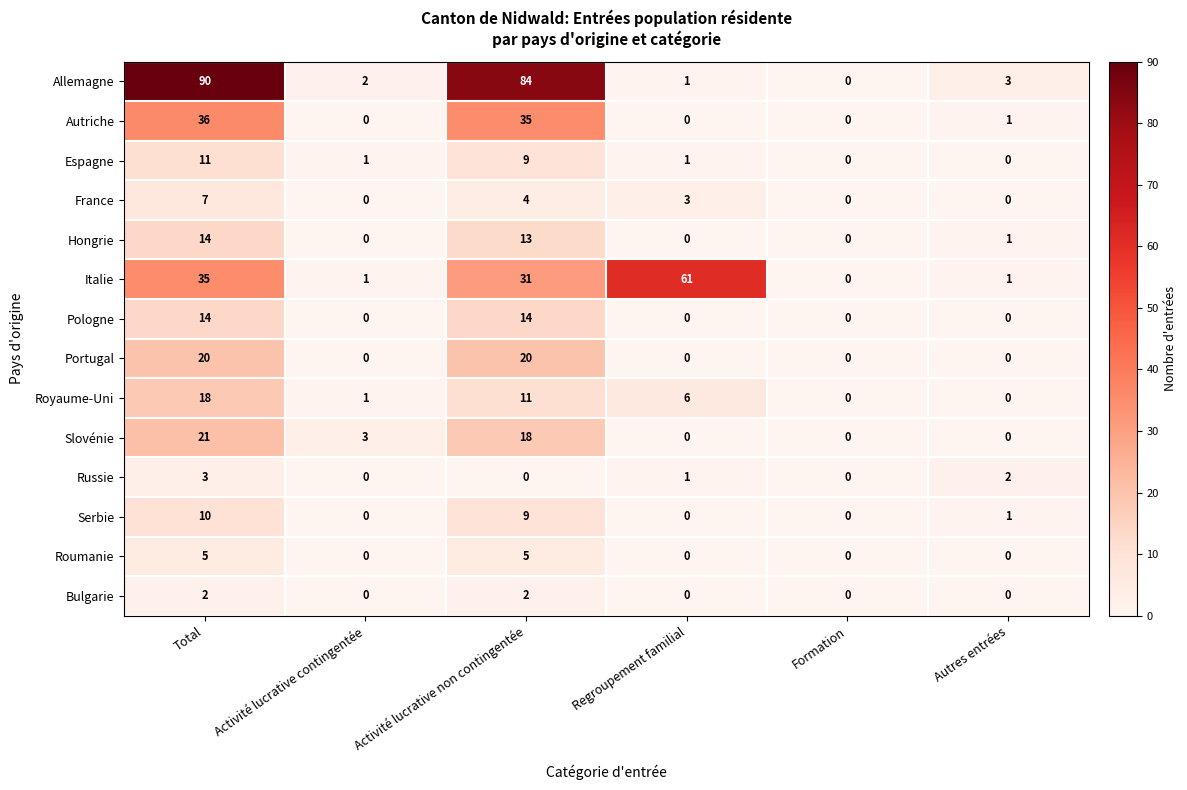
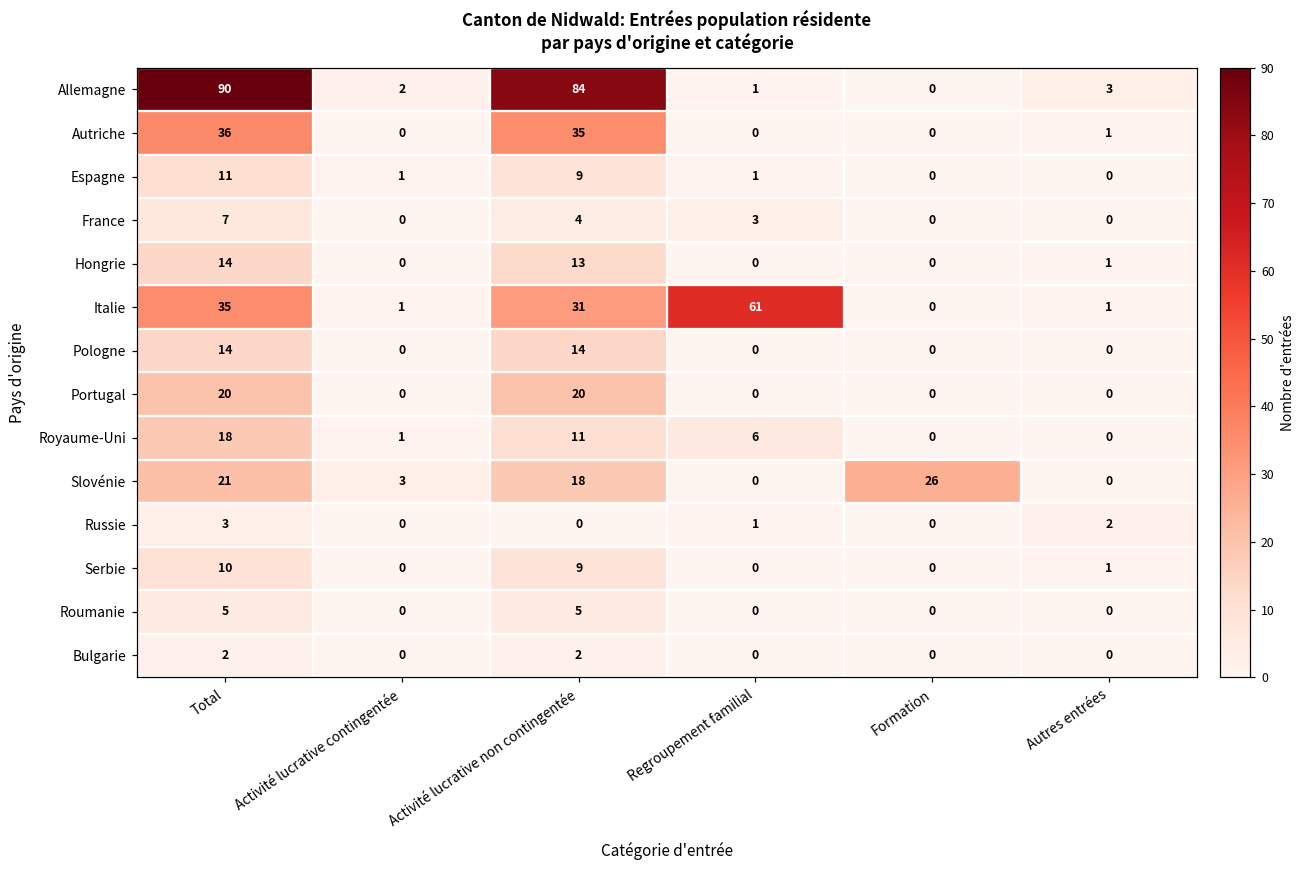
  {
    "Allemagne": {
      "Total": 90,
      "Activité lucrative contingentée": 2,
      "Activité lucrative non contingentée": 84,
      "Regroupement familial": 1,
      "Formation": 0,
      "Autres entrées": 3
    },
    "Autriche": {
      "Total": 36,
      "Activité lucrative contingentée": 0,
      "Activité lucrative non contingentée": 35,
      "Regroupement familial": 0,
      "Formation": 0,
      "Autres entrées": 1
    },
    "Espagne": {
      "Total": 11,
      "Activité lucrative contingentée": 1,
      "Activité lucrative non contingentée": 9,
      "Regroupement familial": 1,
      "Formation": 0,
      "Autres entrées": 0
    },
    "France": {
      "Total": 7,
      "Activité lucrative contingentée": 0,
      "Activité lucrative non contingentée": 4,
      "Regroupement familial": 3,
      "Formation": 0,
      "Autres entrées": 0
    },
    "Hongrie": {
      "Total": 14,
      "Activité lucrative contingentée": 0,
      "Activité lucrative non contingentée": 13,
      "Regroupement familial": 0,
      "Formation": 0,
      "Autres entrées": 1
    },
    "Italie": {
      "Total": 35,
      "Activité lucrative contingentée": 1,
      "Activité lucrative non contingentée": 31,
      "Regroupement familial": 61,
      "Formation": 0,
      "Autres entrées": 1
    },
    "Pologne": {
      "Total": 14,
      "Activité lucrative contingentée": 0,
      "Activité lucrative non contingentée": 14,
      "Regroupement familial": 0,
      "Formation": 0,
      "Autres entrées": 0
    },
    "Portugal": {
      "Total": 20,
      "Activité lucrative contingentée": 0,
      "Activité lucrative non contingentée": 20,
      "Regroupement familial": 0,
      "Formation": 0,
      "Autres entrées": 0
    },
    "Royaume-Uni": {
      "Total": 18,
      "Activité lucrative contingentée": 1,
      "Activité lucrative non contingentée": 11,
      "Regroupement familial": 6,
      "Formation": 0,
      "Autres entrées": 0
    },
    "Slovénie": {
      "Total": 21,
      "Activité lucrative contingentée": 3,
      "Activité lucrative non contingentée": 18,
      "Regroupement familial": 0,
-     "Formation": 0,
+     "Formation": 26,
      "Autres entrées": 0
    },
    "Russie": {
      "Total": 3,
      "Activité lucrative contingentée": 0,
      "Activité lucrative non contingentée": 0,
      "Regroupement familial": 1,
      "Formation": 0,
      "Autres entrées": 2
    },
    "Serbie": {
      "Total": 10,
      "Activité lucrative contingentée": 0,
      "Activité lucrative non contingentée": 9,
      "Regroupement familial": 0,
      "Formation": 0,
      "Autres entrées": 1
    },
    "Roumanie": {
      "Total": 5,
      "Activité lucrative contingentée": 0,
      "Activité lucrative non contingentée": 5,
      "Regroupement familial": 0,
      "Formation": 0,
      "Autres entrées": 0
    },
    "Bulgarie": {
      "Total": 2,
      "Activité lucrative contingentée": 0,
      "Activité lucrative non contingentée": 2,
      "Regroupement familial": 0,
      "Formation": 0,
      "Autres entrées": 0
    }
  }
